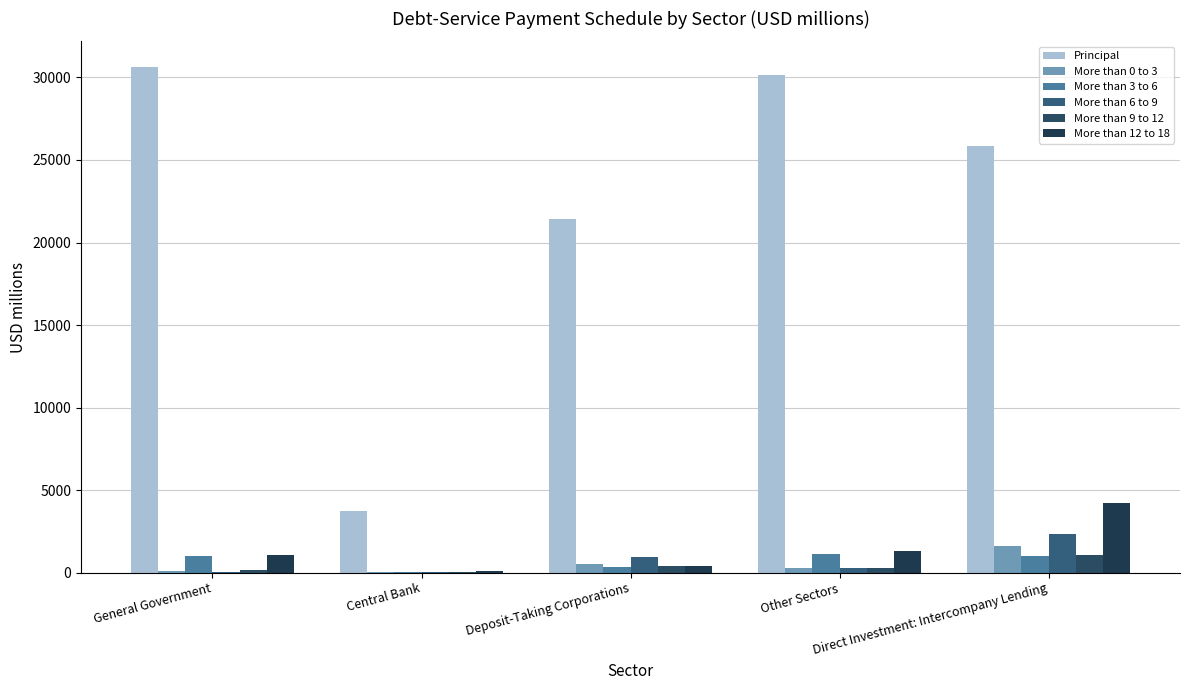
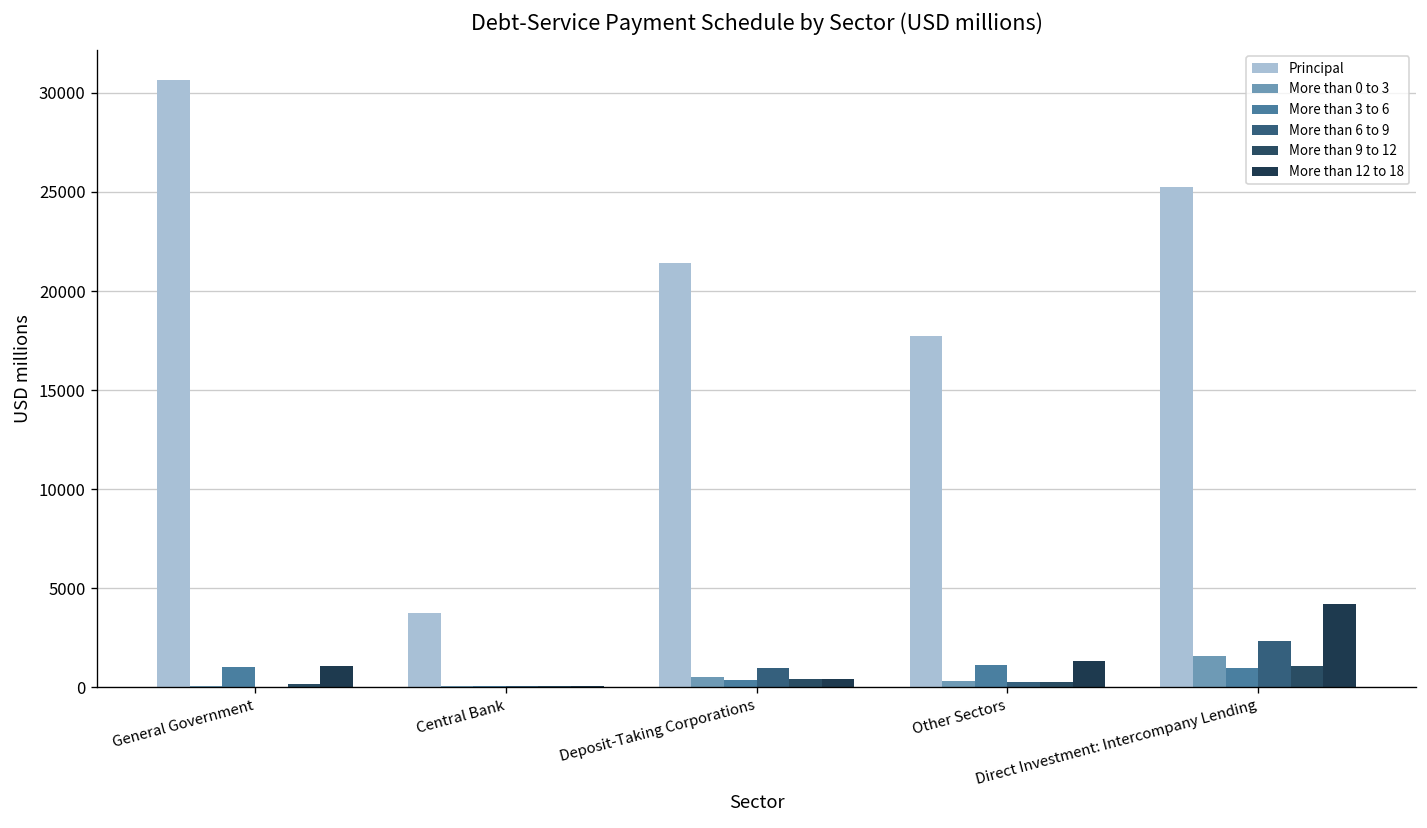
  {
    "Principal": {
      "General Government": 30700,
      "Central Bank": 3700,
      "Deposit-Taking Corporations": 21400,
-     "Other Sectors": 30100,
-     "Direct Investment: Intercompany Lending": 25800
+     "Other Sectors": 17700,
+     "Direct Investment: Intercompany Lending": 25200
    }
  }
